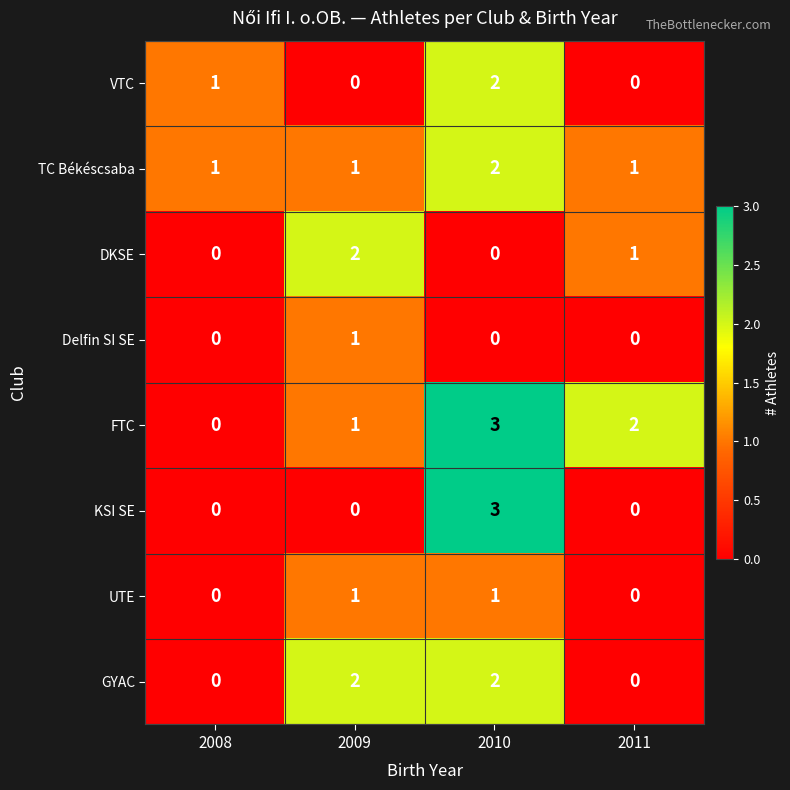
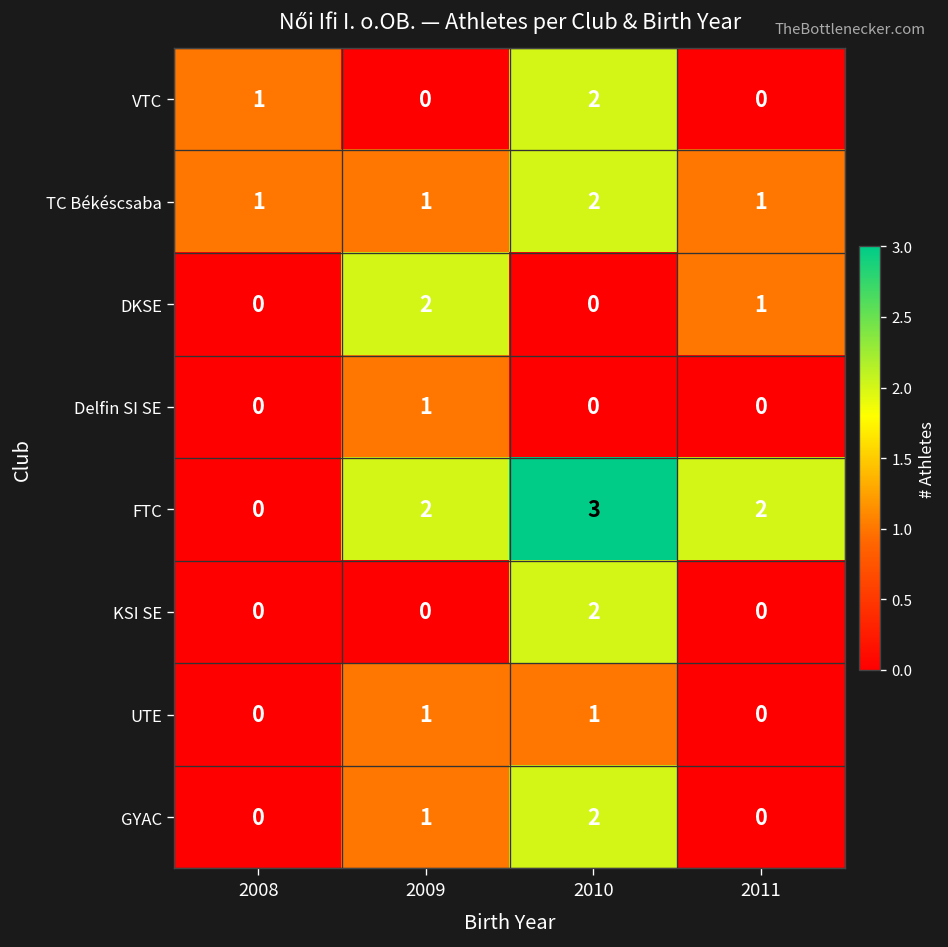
  {
    "VTC": {
      "2008": 1,
      "2009": 0,
      "2010": 2,
      "2011": 0
    },
    "TC Békéscsaba": {
      "2008": 1,
      "2009": 1,
      "2010": 2,
      "2011": 1
    },
    "DKSE": {
      "2008": 0,
      "2009": 2,
      "2010": 0,
      "2011": 1
    },
    "Delfin SI SE": {
      "2008": 0,
      "2009": 1,
      "2010": 0,
      "2011": 0
    },
    "FTC": {
      "2008": 0,
-     "2009": 1,
+     "2009": 2,
      "2010": 3,
      "2011": 2
    },
    "KSI SE": {
      "2008": 0,
      "2009": 0,
-     "2010": 3,
+     "2010": 2,
      "2011": 0
    },
    "UTE": {
      "2008": 0,
      "2009": 1,
      "2010": 1,
      "2011": 0
    },
    "GYAC": {
      "2008": 0,
-     "2009": 2,
+     "2009": 1,
      "2010": 2,
      "2011": 0
    }
  }
